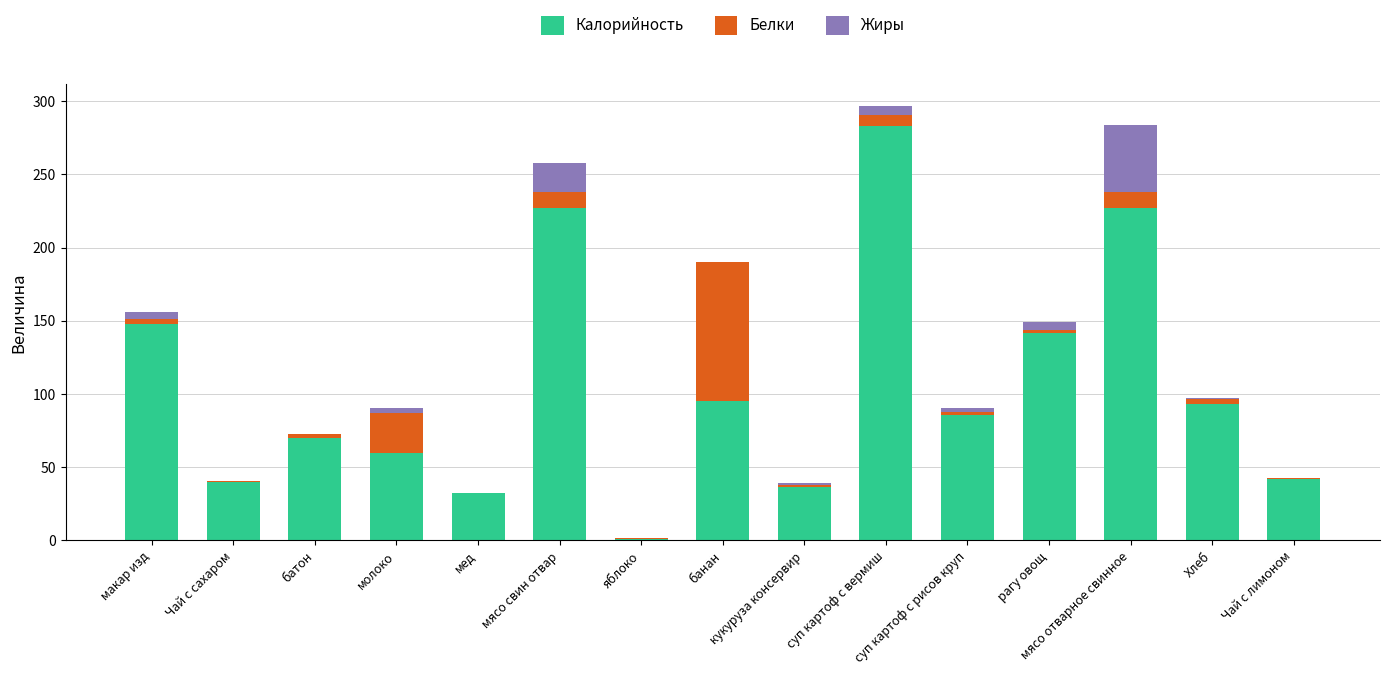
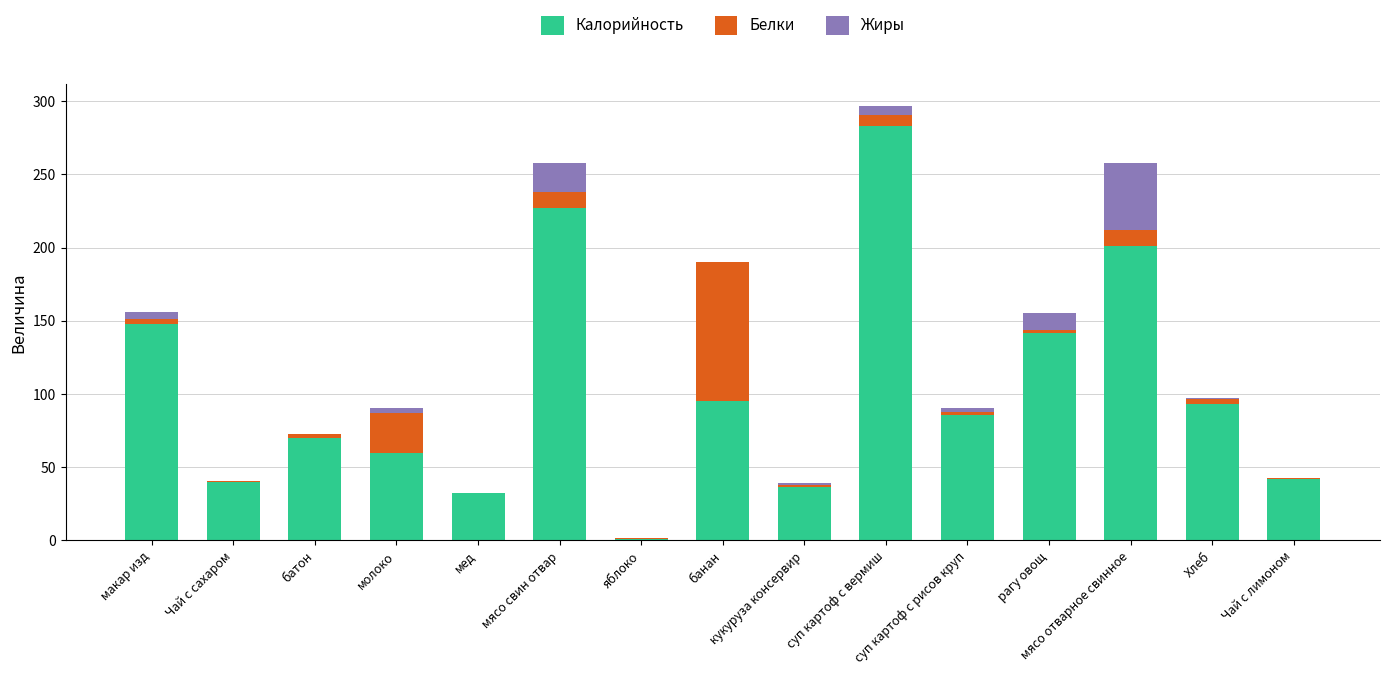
  {
    "Калорийность": {
      "макар изд": 148,
      "Чай с сахаром": 40,
      "батон": 70,
      "молоко": 60,
      "мед": 32,
      "мясо свин отвар": 227,
      "банан": 95,
      "кукуруза консервир": 37,
      "суп картоф с вермиш": 283,
      "суп картоф с рисов круп": 86,
      "рагу овощ": 142,
-     "мясо отварное свинное": 227,
+     "мясо отварное свинное": 201,
      "Хлеб": 94,
      "Чай с лимоном": 42
    },
    "Белки": {
      "макар изд": 3,
      "батон": 2,
      "молоко": 27,
      "мед": 0,
      "мясо свин отвар": 11,
      "банан": 95,
      "суп картоф с вермиш": 7,
      "суп картоф с рисов круп": 2,
      "рагу овощ": 2,
      "мясо отварное свинное": 11,
      "Хлеб": 3
    },
    "Жиры": {
      "макар изд": 5,
      "Чай с сахаром": 0,
      "молоко": 3,
      "мед": 0,
      "мясо свин отвар": 20,
      "яблоко": 0,
      "банан": 0,
      "суп картоф с вермиш": 6,
      "суп картоф с рисов круп": 3,
-     "рагу овощ": 5,
+     "рагу овощ": 11,
      "мясо отварное свинное": 46,
      "Чай с лимоном": 0
    }
  }
